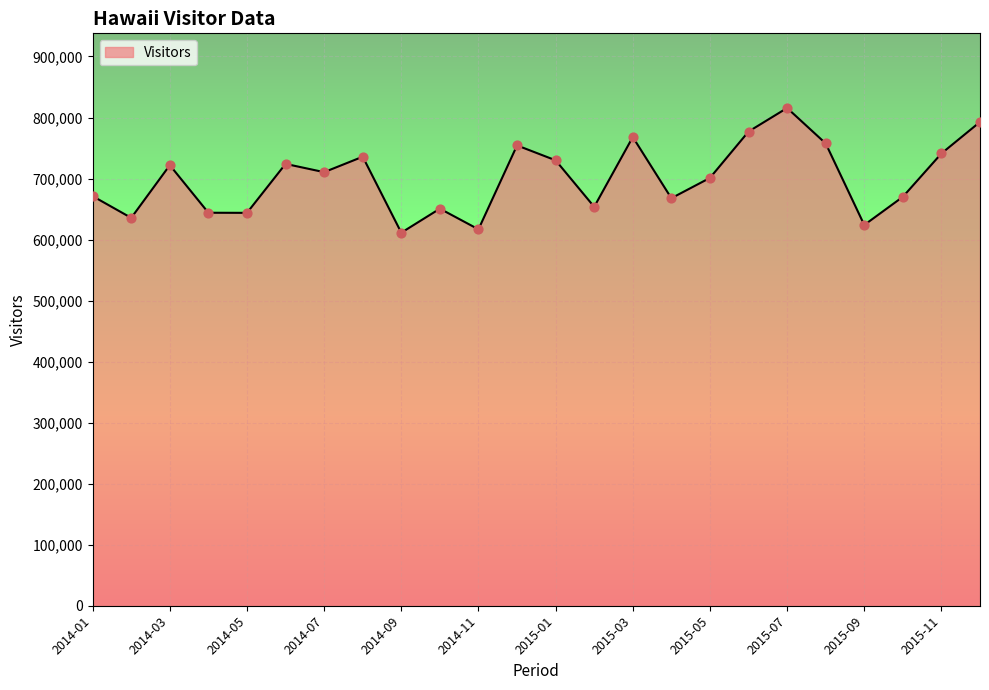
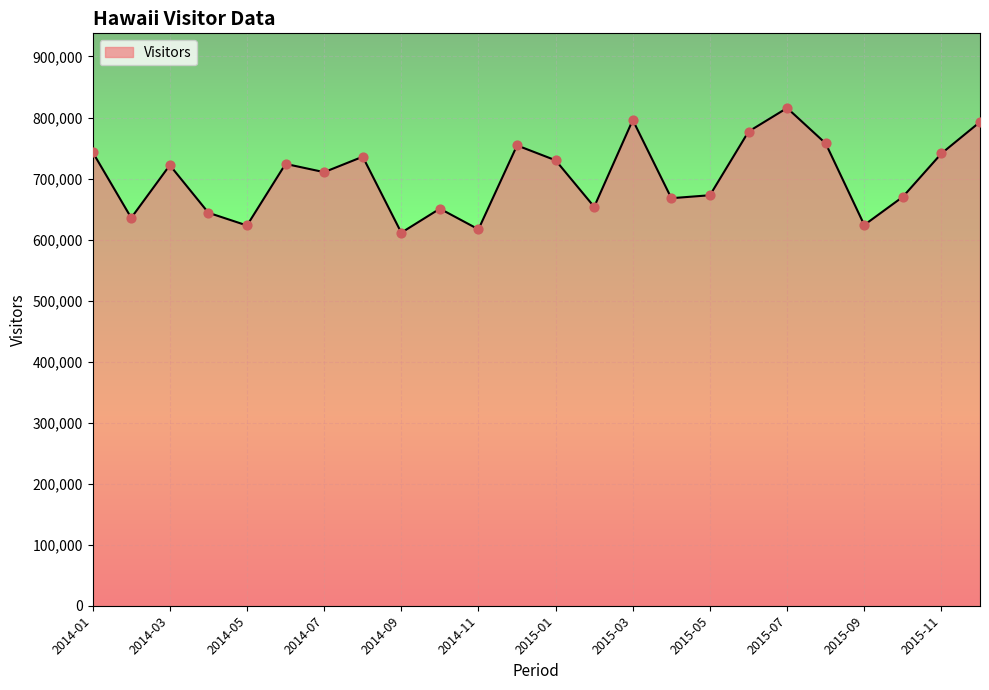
  {
-   "2014-01": "670,000",
+   "2014-01": "740,000",
    "2014-03": "720,000",
-   "2014-05": "640,000",
+   "2014-05": "620,000",
    "2014-07": "710,000",
    "2014-09": "610,000",
    "2014-11": "620,000",
    "2015-01": "730,000",
-   "2015-03": "770,000",
-   "2015-05": "700,000",
+   "2015-03": "800,000",
+   "2015-05": "670,000",
    "2015-07": "820,000",
    "2015-09": "620,000",
    "2015-11": "740,000"
  }
